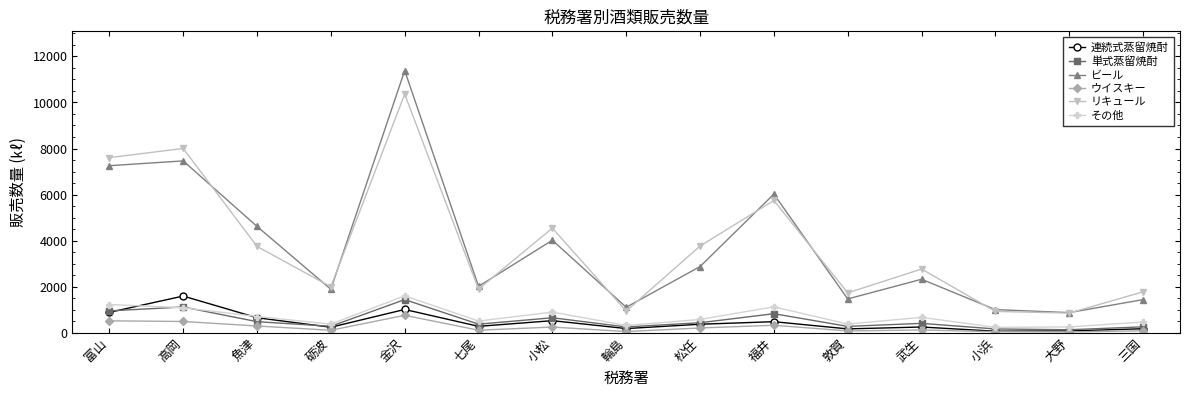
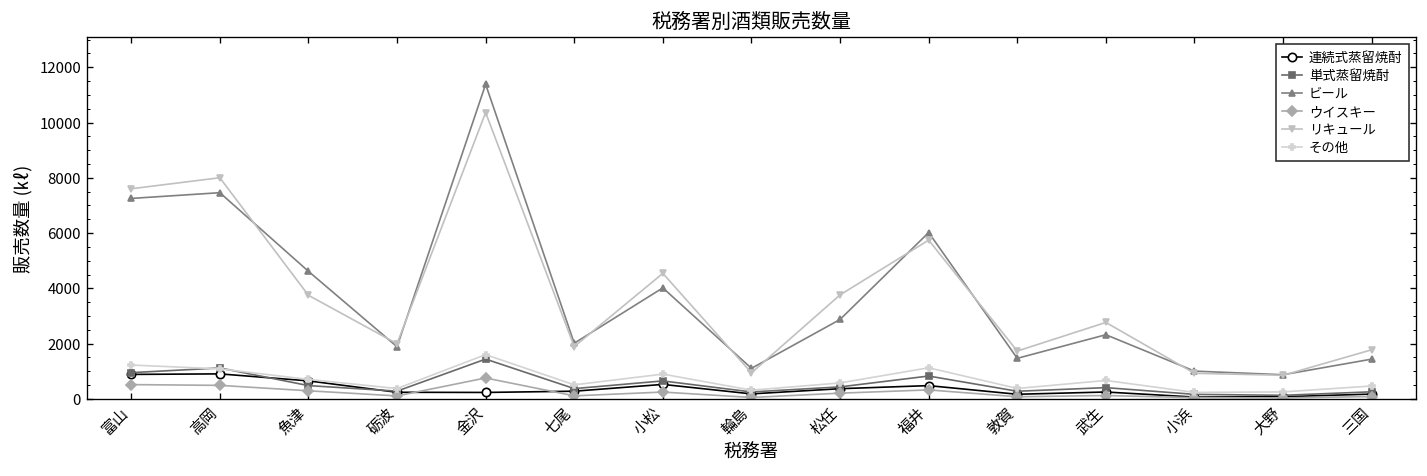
  {
    "連続式蒸留焼酎": {
-     "高岡": 1600,
-     "金沢": 1000,
+     "高岡": 900,
+     "金沢": 200,
      "小松": 500,
      "福井": 500,
      "武生": 200
    }
  }
